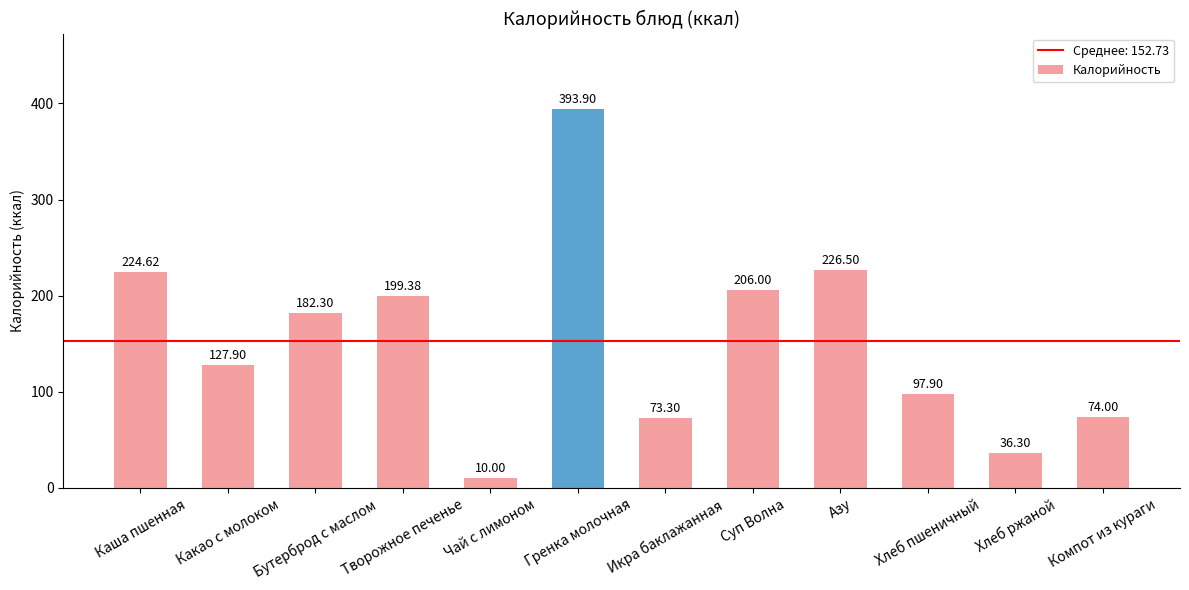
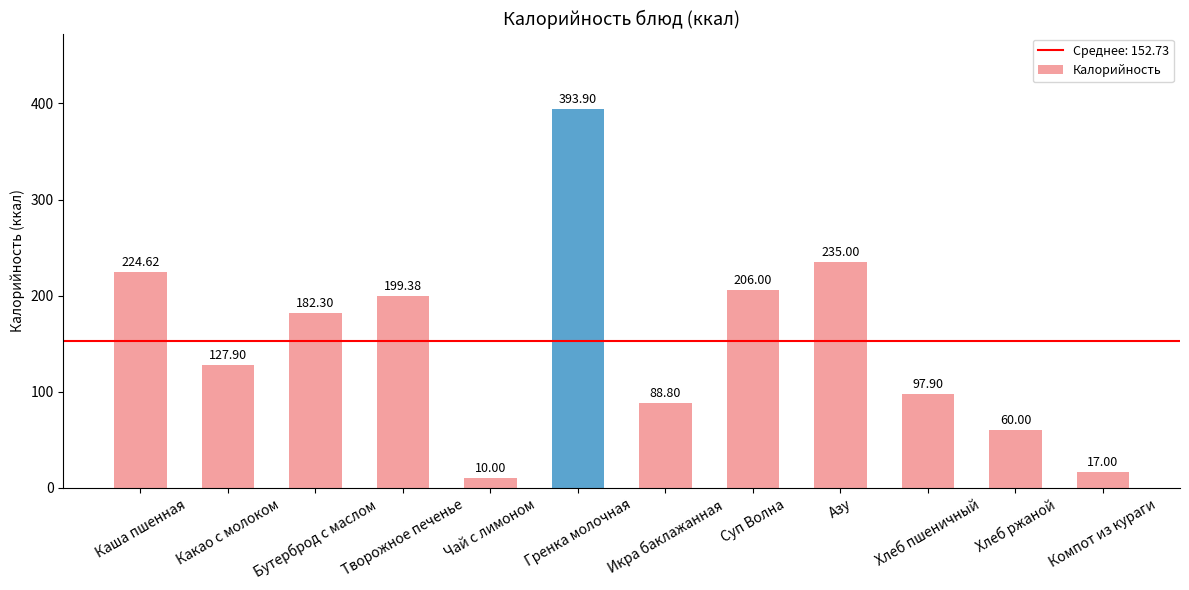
  {
    "Каша пшенная": 224.62,
    "Какао с молоком": 127.90,
    "Бутерброд с маслом": 182.30,
    "Творожное печенье": 199.38,
    "Чай с лимоном": 10.00,
    "Гренка молочная": 393.90,
-   "Икра баклажанная": 73.30,
+   "Икра баклажанная": 88.80,
    "Суп Волна": 206.00,
-   "Азу": 226.50,
+   "Азу": 235.00,
    "Хлеб пшеничный": 97.90,
-   "Хлеб ржаной": 36.30,
-   "Компот из кураги": 74.00
+   "Хлеб ржаной": 60.00,
+   "Компот из кураги": 17.00
  }
